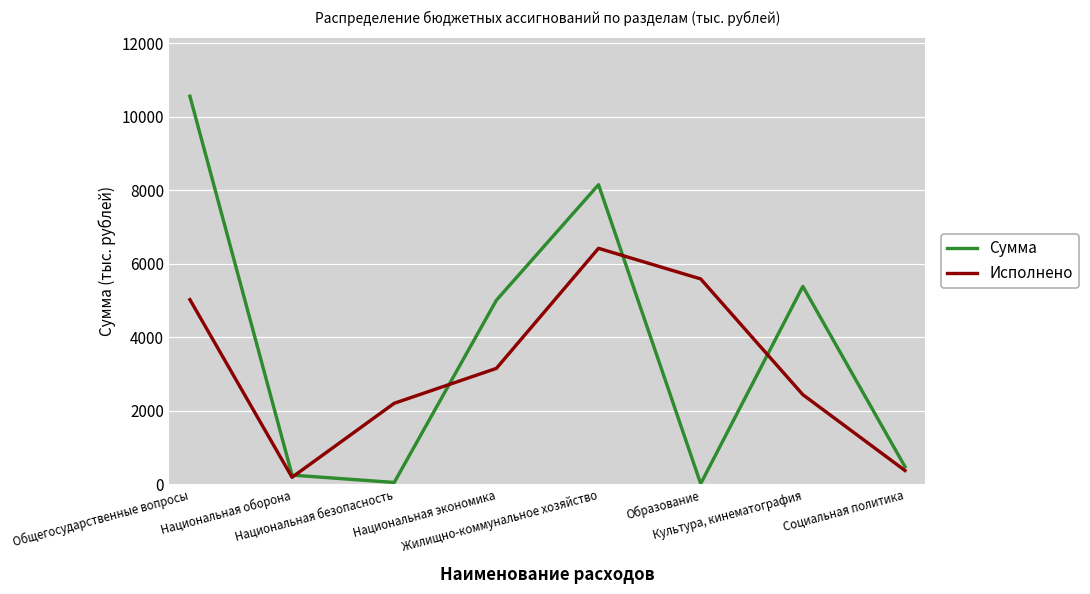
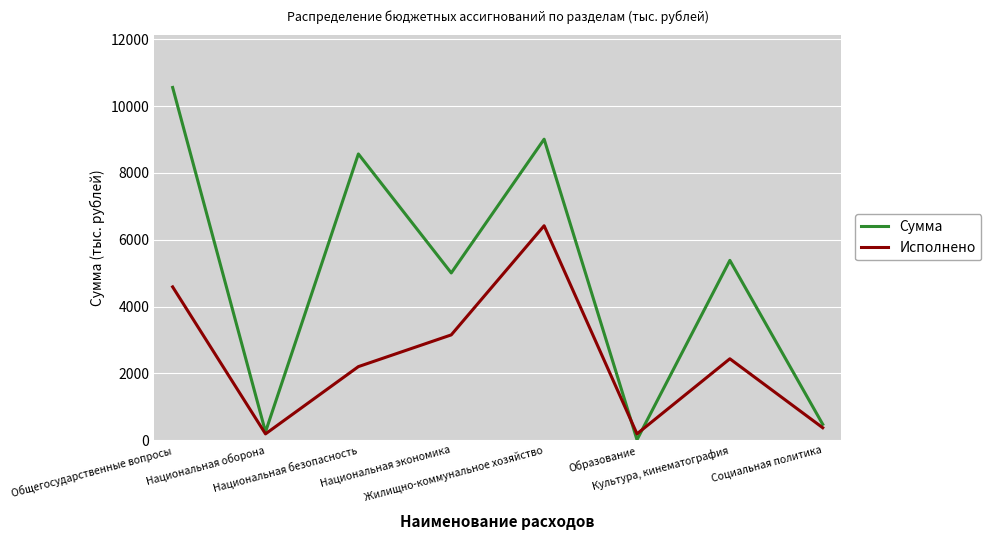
  {
    "Сумма": {
      "Общегосударственные вопросы": 10600,
-     "Национальная безопасность": 0,
+     "Национальная безопасность": 8600,
      "Национальная экономика": 5000,
-     "Жилищно-коммунальное хозяйство": 8100,
+     "Жилищно-коммунальное хозяйство": 9000,
      "Образование": 0,
      "Культура, кинематография": 5400,
      "Социальная политика": 500
    },
    "Исполнено": {
-     "Общегосударственные вопросы": 5000,
+     "Общегосударственные вопросы": 4600,
      "Национальная безопасность": 2200,
      "Национальная экономика": 3200,
      "Жилищно-коммунальное хозяйство": 6400,
-     "Образование": 5600,
+     "Образование": 200,
      "Культура, кинематография": 2400,
      "Социальная политика": 400
    }
  }
